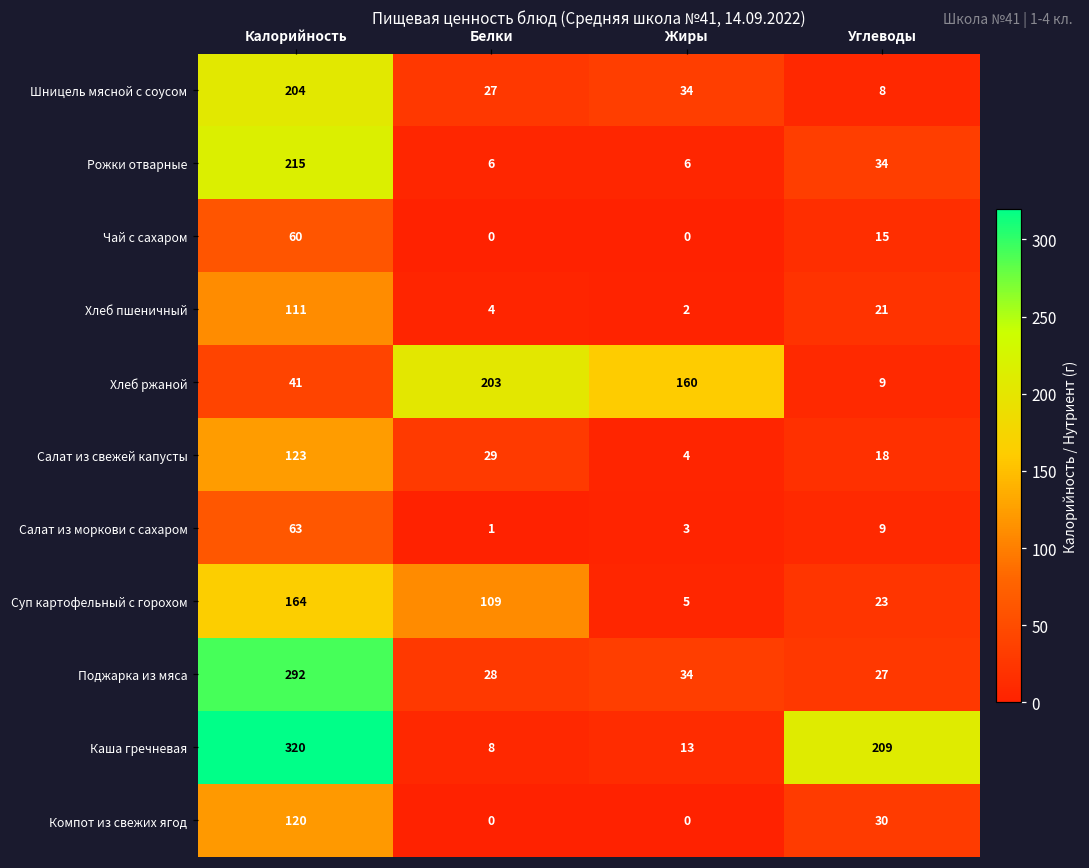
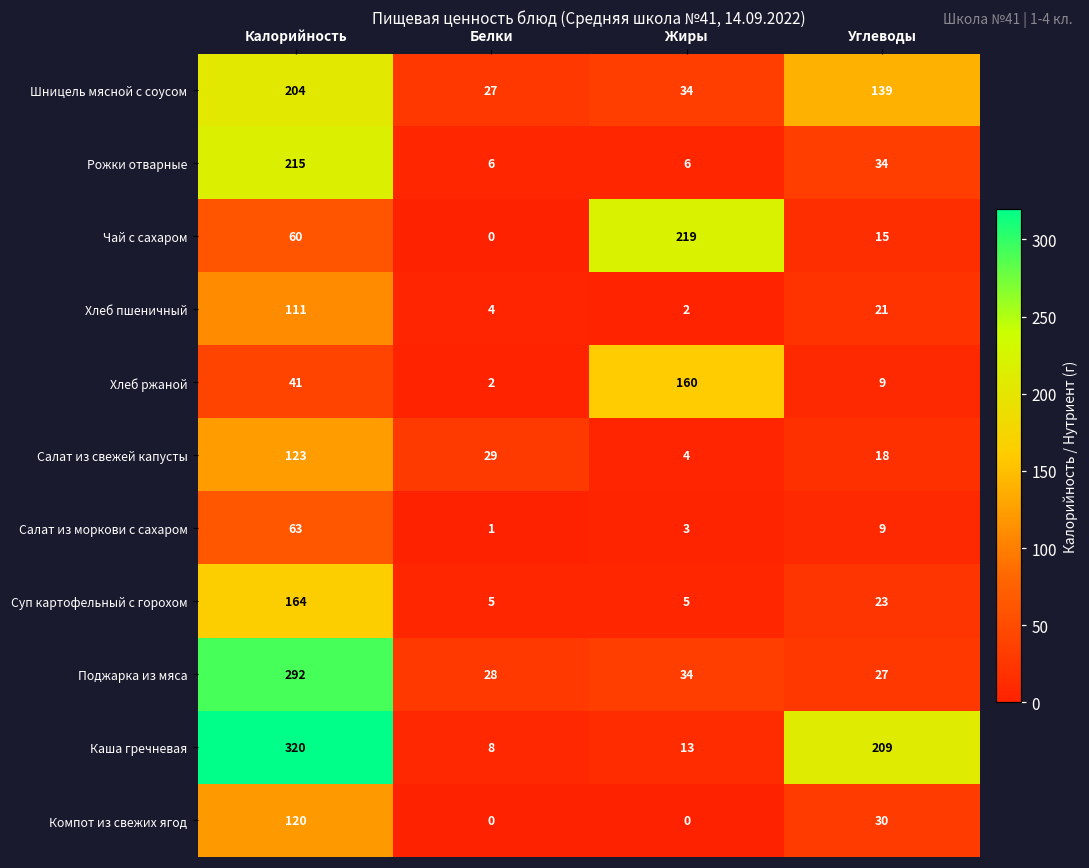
  {
    "Шницель мясной с соусом": {
      "Калорийность": 204,
      "Белки": 27,
      "Жиры": 34,
-     "Углеводы": 8
+     "Углеводы": 139
    },
    "Рожки отварные": {
      "Калорийность": 215,
      "Белки": 6,
      "Жиры": 6,
      "Углеводы": 34
    },
    "Чай с сахаром": {
      "Калорийность": 60,
      "Белки": 0,
-     "Жиры": 0,
+     "Жиры": 219,
      "Углеводы": 15
    },
    "Хлеб пшеничный": {
      "Калорийность": 111,
      "Белки": 4,
      "Жиры": 2,
      "Углеводы": 21
    },
    "Хлеб ржаной": {
      "Калорийность": 41,
-     "Белки": 203,
+     "Белки": 2,
      "Жиры": 160,
      "Углеводы": 9
    },
    "Салат из свежей капусты": {
      "Калорийность": 123,
      "Белки": 29,
      "Жиры": 4,
      "Углеводы": 18
    },
    "Салат из моркови с сахаром": {
      "Калорийность": 63,
      "Белки": 1,
      "Жиры": 3,
      "Углеводы": 9
    },
    "Суп картофельный с горохом": {
      "Калорийность": 164,
-     "Белки": 109,
+     "Белки": 5,
      "Жиры": 5,
      "Углеводы": 23
    },
    "Поджарка из мяса": {
      "Калорийность": 292,
      "Белки": 28,
      "Жиры": 34,
      "Углеводы": 27
    },
    "Каша гречневая": {
      "Калорийность": 320,
      "Белки": 8,
      "Жиры": 13,
      "Углеводы": 209
    },
    "Компот из свежих ягод": {
      "Калорийность": 120,
      "Белки": 0,
      "Жиры": 0,
      "Углеводы": 30
    }
  }
